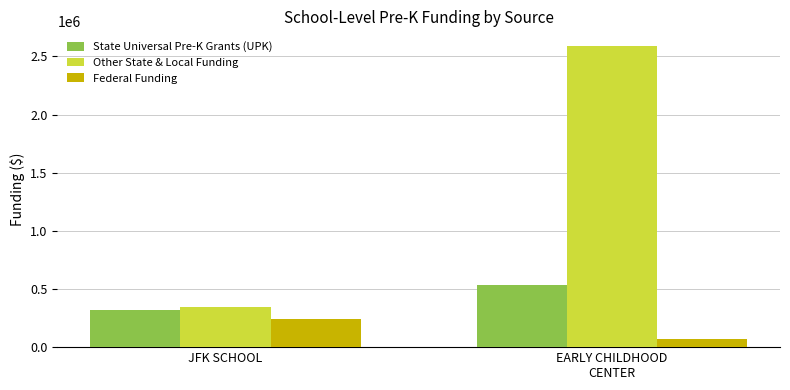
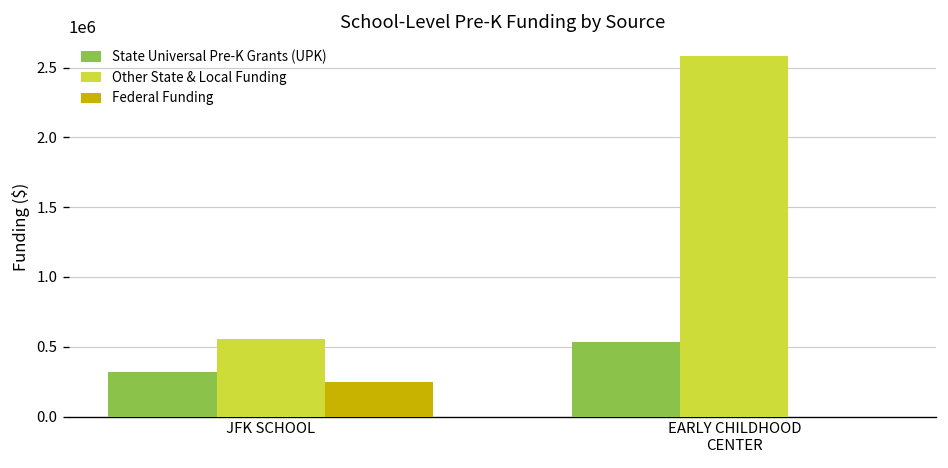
  {
    "State Universal Pre-K Grants (UPK)": {
      "JFK SCHOOL": 320000,
      "EARLY CHILDHOOD CENTER": 530000
    },
    "Other State & Local Funding": {
-     "JFK SCHOOL": 340000,
+     "JFK SCHOOL": 560000,
      "EARLY CHILDHOOD CENTER": 2590000
    },
    "Federal Funding": {
      "JFK SCHOOL": 240000,
-     "EARLY CHILDHOOD CENTER": 70000
+     "EARLY CHILDHOOD CENTER": 0
    }
  }
